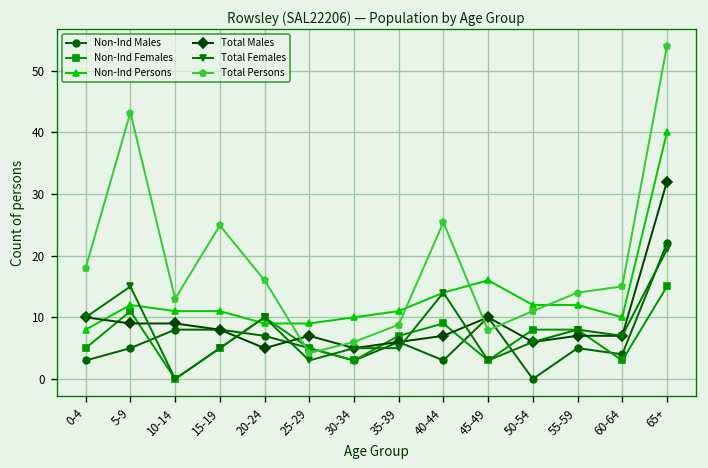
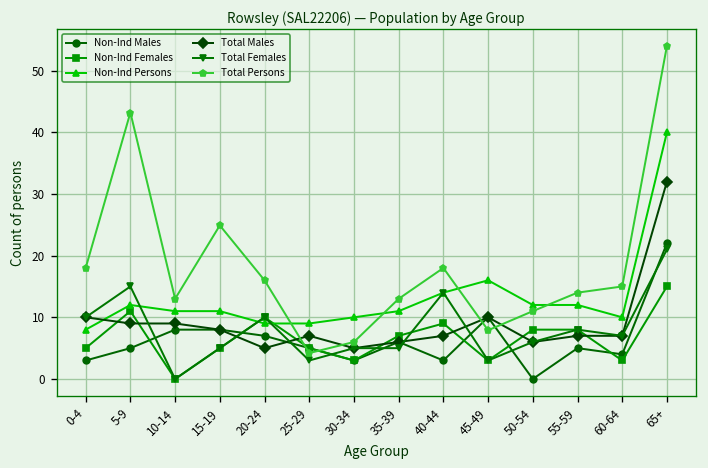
  {
    "Total Persons": {
      "0-4": 18,
      "5-9": 43,
      "10-14": 13,
      "15-19": 25,
      "20-24": 16,
      "25-29": 4,
      "30-34": 6,
-     "35-39": 9,
-     "40-44": 25,
+     "35-39": 13,
+     "40-44": 18,
      "45-49": 8,
      "50-54": 11,
      "55-59": 14,
      "60-64": 15,
      "65+": 54
    }
  }
